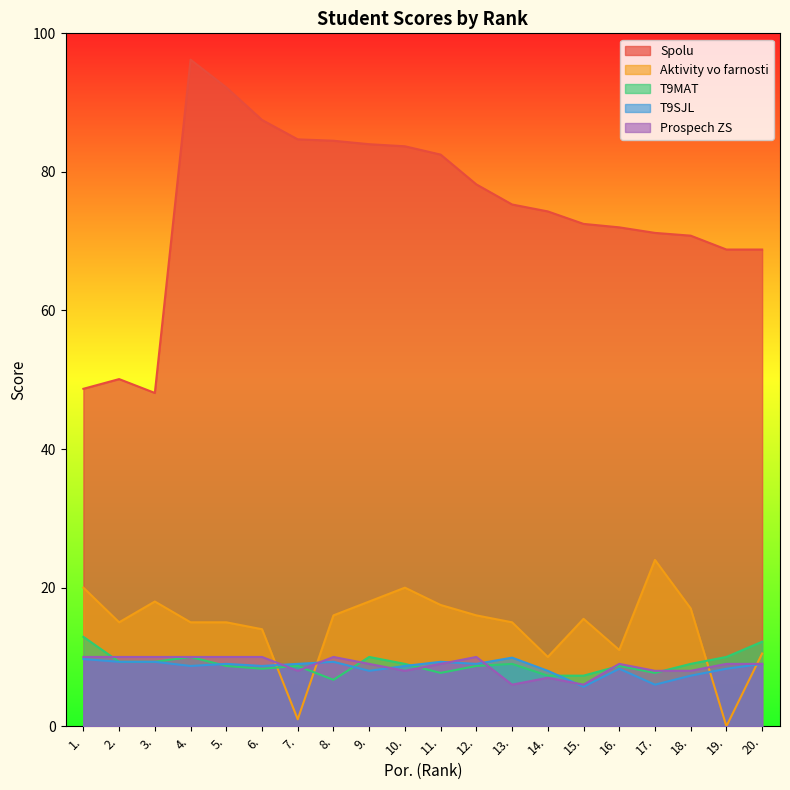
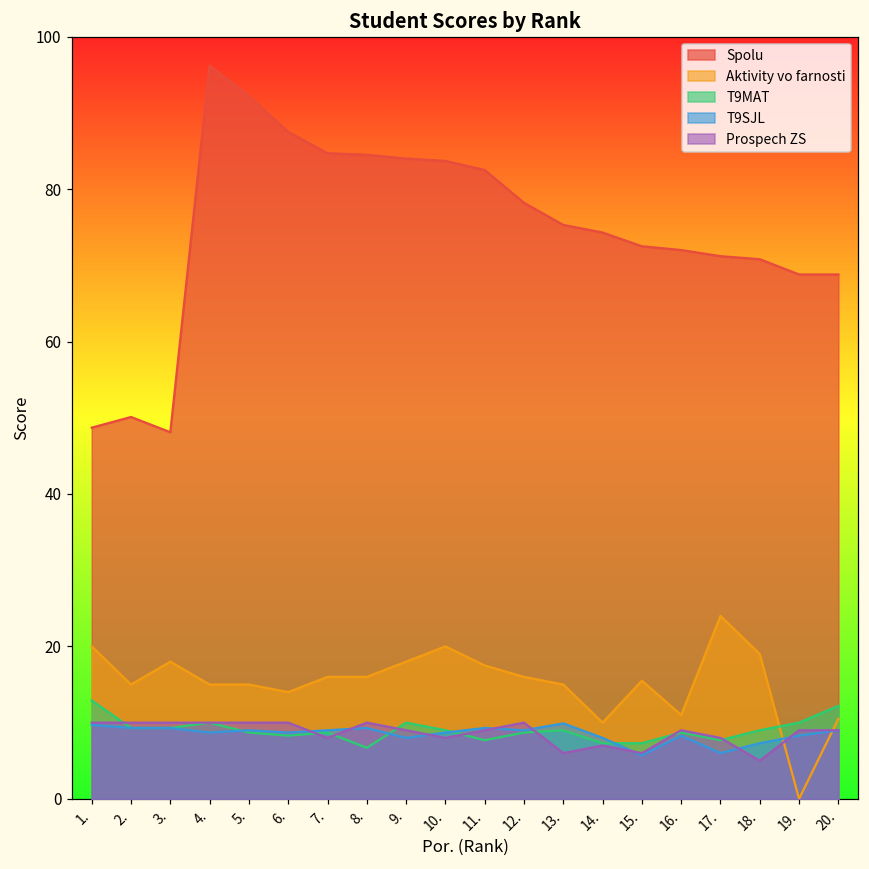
  {
    "Spolu": {
      "1.": 49,
      "2.": 50,
      "3.": 48,
      "4.": 96,
      "5.": 92,
      "6.": 88,
      "7.": 85,
      "8.": 85,
      "9.": 84,
      "10.": 84,
      "11.": 83,
      "12.": 78,
      "13.": 75,
      "14.": 74,
      "15.": 73,
      "16.": 72,
      "17.": 71,
      "18.": 71,
      "19.": 69,
      "20.": 69
    },
    "Aktivity vo farnosti": {
      "1.": 20,
      "2.": 15,
      "3.": 18,
      "4.": 15,
      "5.": 15,
      "6.": 14,
-     "7.": 1,
+     "7.": 16,
      "8.": 16,
      "9.": 18,
      "10.": 20,
      "11.": 18,
      "12.": 16,
      "13.": 15,
      "14.": 10,
      "15.": 16,
      "16.": 11,
      "17.": 24,
-     "18.": 17,
+     "18.": 19,
      "19.": 0,
      "20.": 11
    },
    "T9MAT": {
      "1.": 13,
      "6.": 8,
      "8.": 7,
      "9.": 10,
      "11.": 8,
      "13.": 9,
      "15.": 7,
      "18.": 9,
      "19.": 10,
      "20.": 12
    },
    "T9SJL": {
      "4.": 9,
      "6.": 9,
      "8.": 9,
      "9.": 8,
      "13.": 10,
      "14.": 8,
      "16.": 8,
      "17.": 6,
      "18.": 7,
      "19.": 8
    },
    "Prospech ZS": {
      "2.": 10,
      "3.": 10,
      "5.": 10,
      "6.": 10,
      "7.": 8,
      "8.": 10,
      "9.": 9,
      "10.": 8,
      "12.": 10,
      "13.": 6,
-     "18.": 8,
+     "18.": 5,
      "19.": 9
    }
  }
